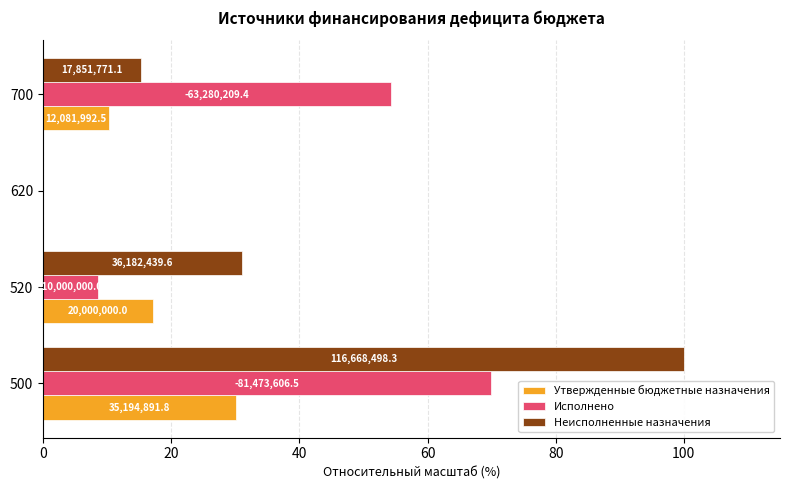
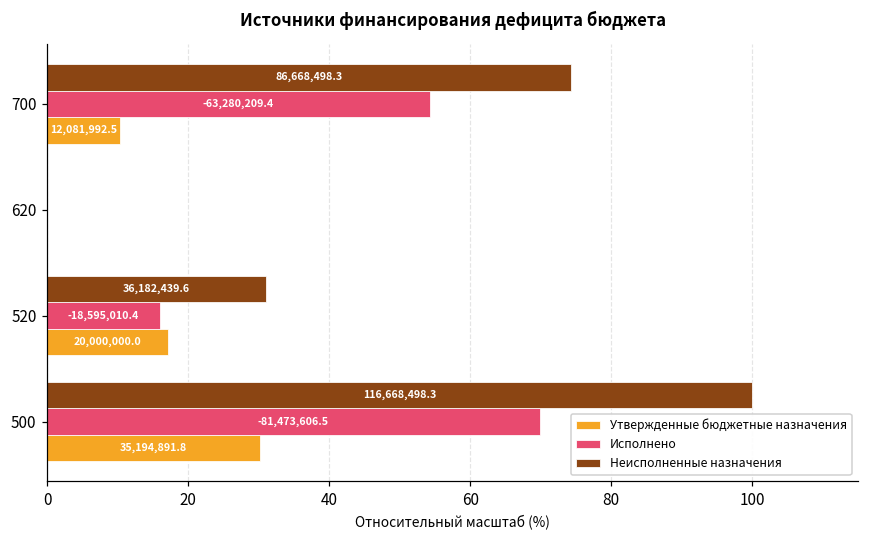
  {
    "Утвержденные бюджетные назначения": {
      "620": "0"
    },
    "Исполнено": {
-     "520": "-10,000,000.0"
+     "520": "-18,595,010.4"
    },
    "Неисполненные назначения": {
-     "700": "17,851,771.1"
+     "700": "86,668,498.3"
    }
  }
